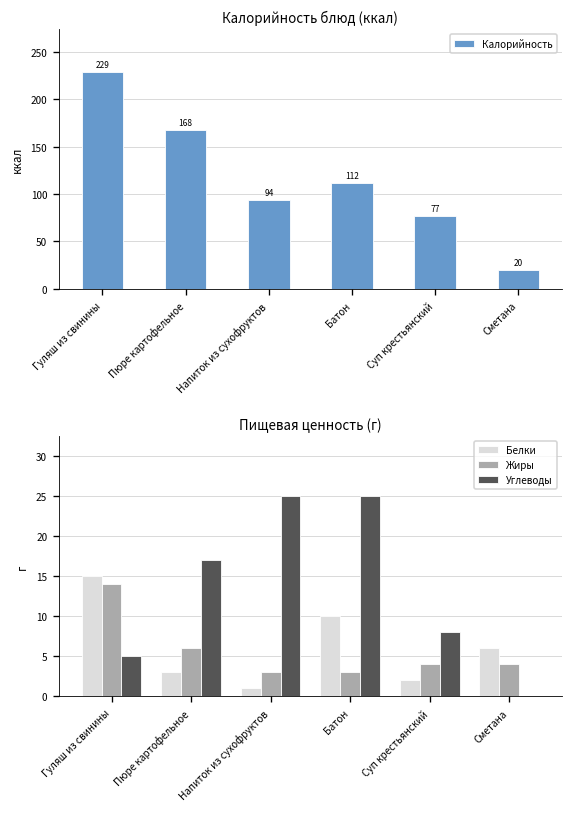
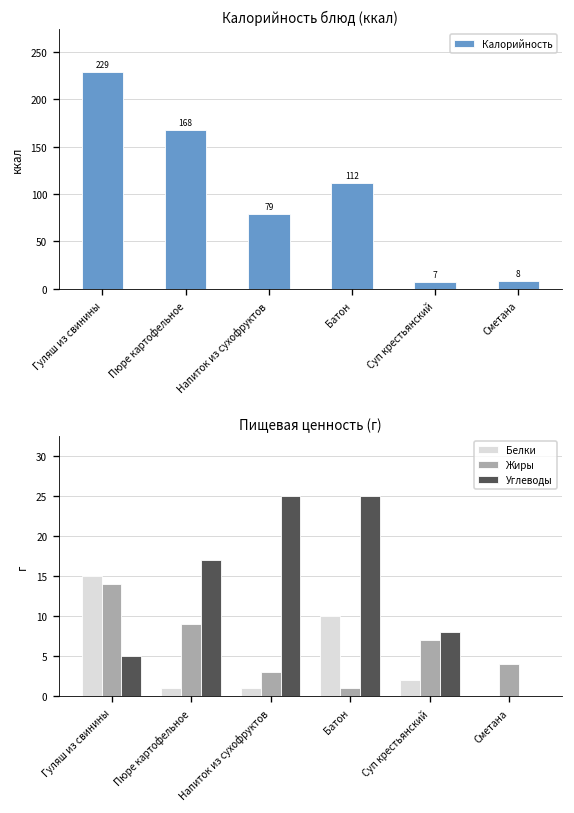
  {
    "Калорийность блюд (ккал)": {
      "Гуляш из свинины": 229,
      "Пюре картофельное": 168,
-     "Напиток из сухофруктов": 94,
+     "Напиток из сухофруктов": 79,
      "Батон": 112,
-     "Суп крестьянский": 77,
-     "Сметана": 20
+     "Суп крестьянский": 7,
+     "Сметана": 8
    },
    "Пищевая ценность (г)": {
      "Белки": {
        "Гуляш из свинины": 15,
-       "Пюре картофельное": 3,
+       "Пюре картофельное": 1,
        "Напиток из сухофруктов": 1,
        "Батон": 10,
        "Суп крестьянский": 2,
-       "Сметана": 6
+       "Сметана": 0
      },
      "Жиры": {
        "Гуляш из свинины": 14,
-       "Пюре картофельное": 6,
+       "Пюре картофельное": 9,
        "Напиток из сухофруктов": 3,
-       "Батон": 3,
-       "Суп крестьянский": 4,
+       "Батон": 1,
+       "Суп крестьянский": 7,
        "Сметана": 4
      },
      "Углеводы": {
        "Гуляш из свинины": 5,
        "Пюре картофельное": 17,
        "Напиток из сухофруктов": 25,
        "Батон": 25,
        "Суп крестьянский": 8,
        "Сметана": 0
      }
    }
  }
